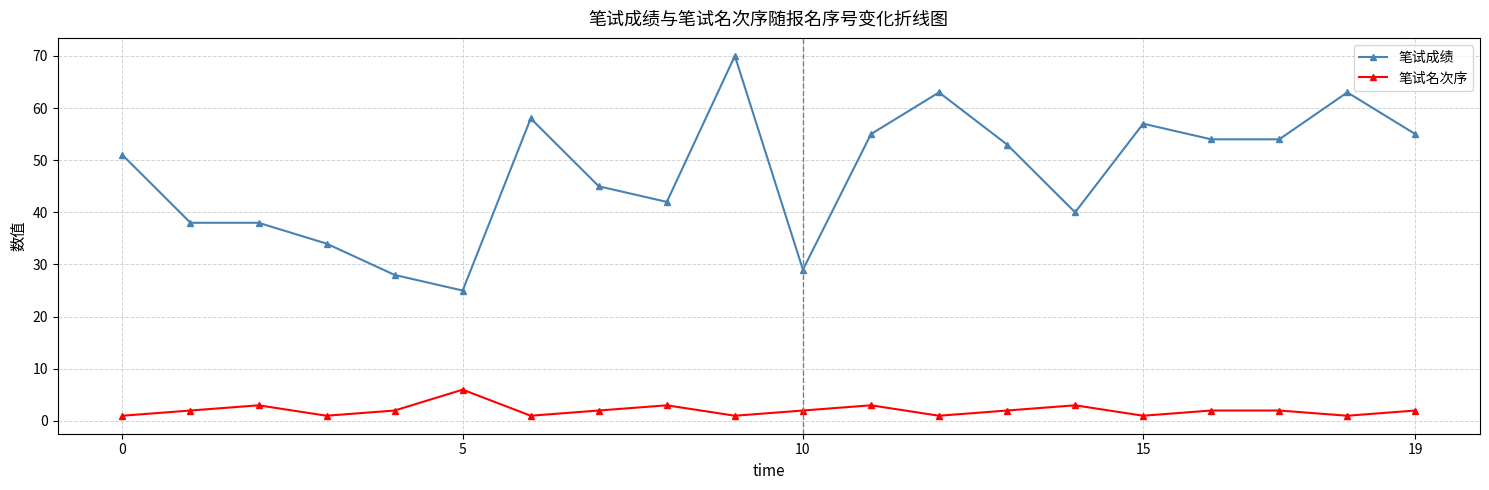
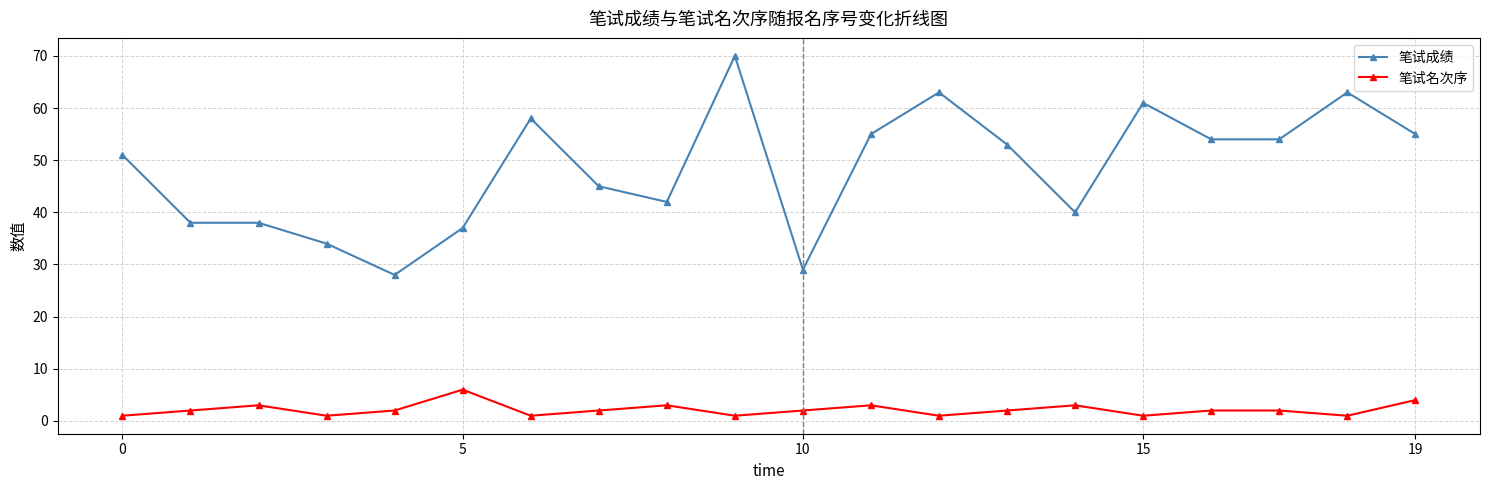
  {
    "笔试成绩": {
      "0": 51,
-     "5": 25,
+     "5": 37,
      "10": 29,
-     "15": 57,
+     "15": 61,
      "19": 55
    },
    "笔试名次序": {
      "0": 1,
      "5": 6,
      "10": 2,
      "15": 1,
-     "19": 2
+     "19": 4
    }
  }
